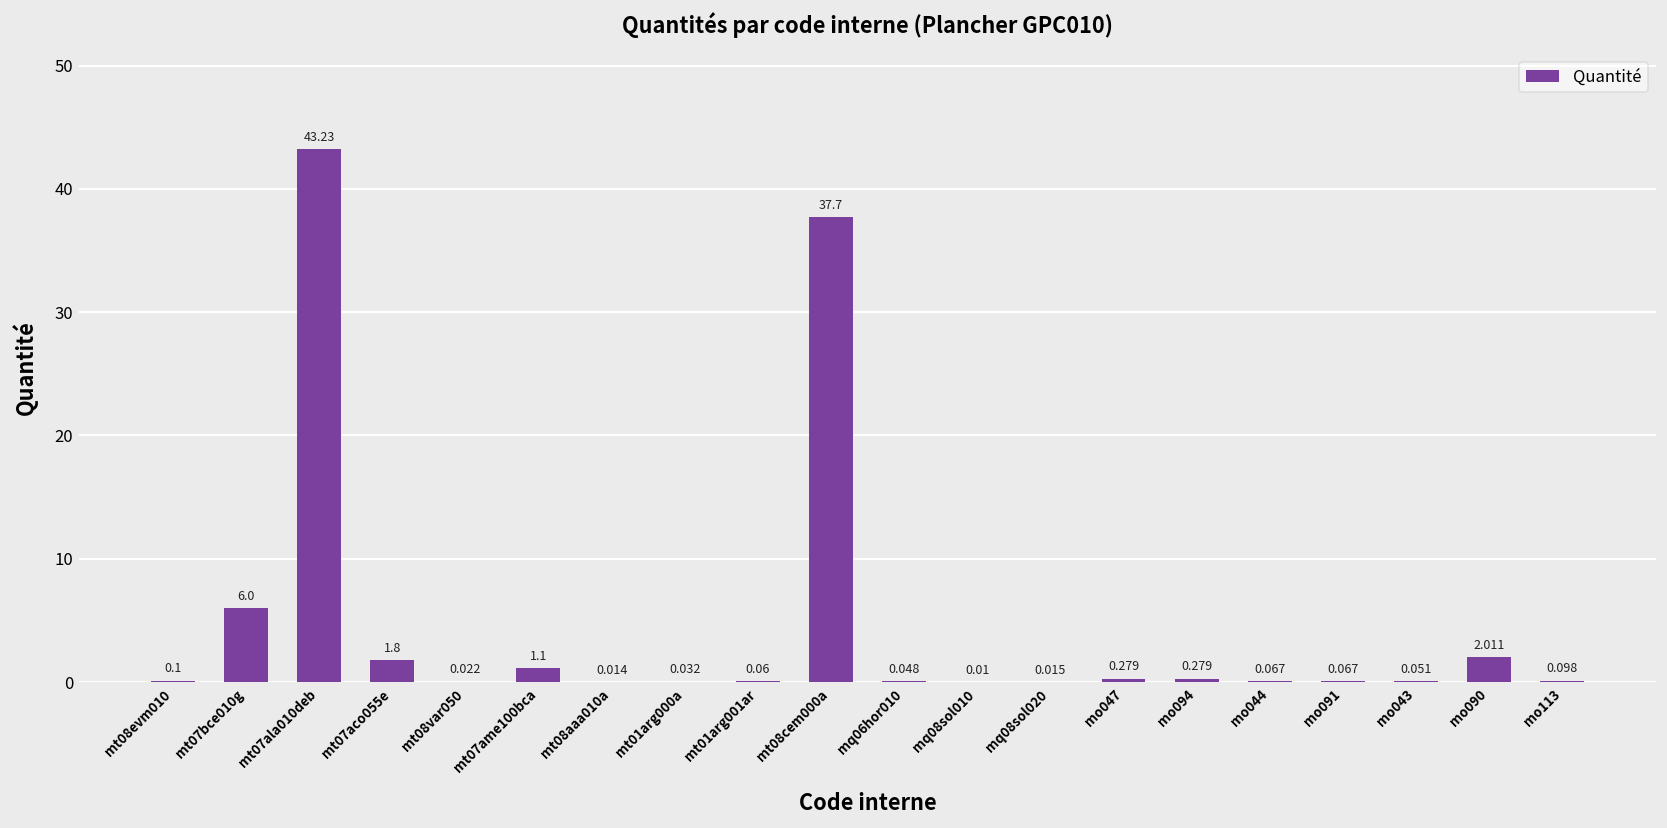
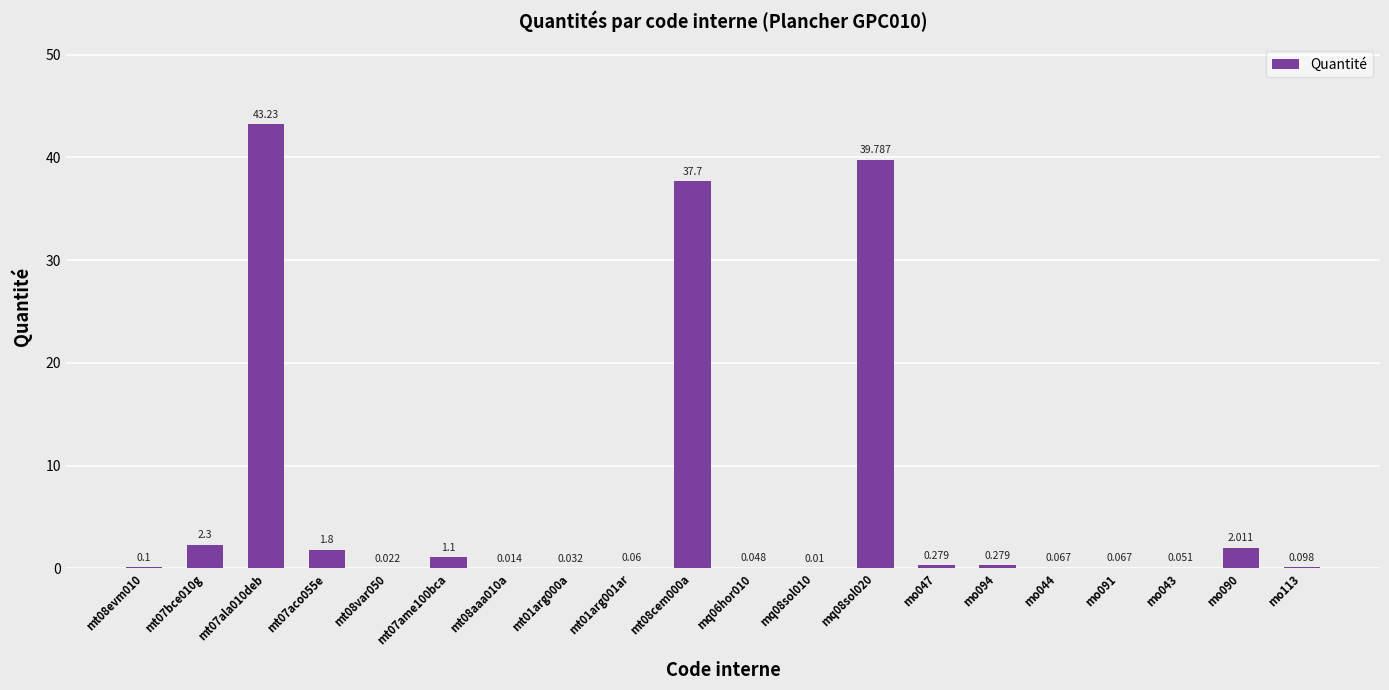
  {
    "mt08evm010": 0.1,
-   "mt07bce010g": 6.0,
+   "mt07bce010g": 2.3,
    "mt07ala010deb": 43.23,
    "mt07aco055e": 1.8,
    "mt08var050": 0.022,
    "mt07ame100bca": 1.1,
    "mt08aaa010a": 0.014,
    "mt01arg000a": 0.032,
    "mt01arg001ar": 0.06,
    "mt08cem000a": 37.7,
    "mq06hor010": 0.048,
    "mq08sol010": 0.01,
-   "mq08sol020": 0.015,
+   "mq08sol020": 39.787,
    "mo047": 0.279,
    "mo094": 0.279,
    "mo044": 0.067,
    "mo091": 0.067,
    "mo043": 0.051,
    "mo090": 2.011,
    "mo113": 0.098
  }
